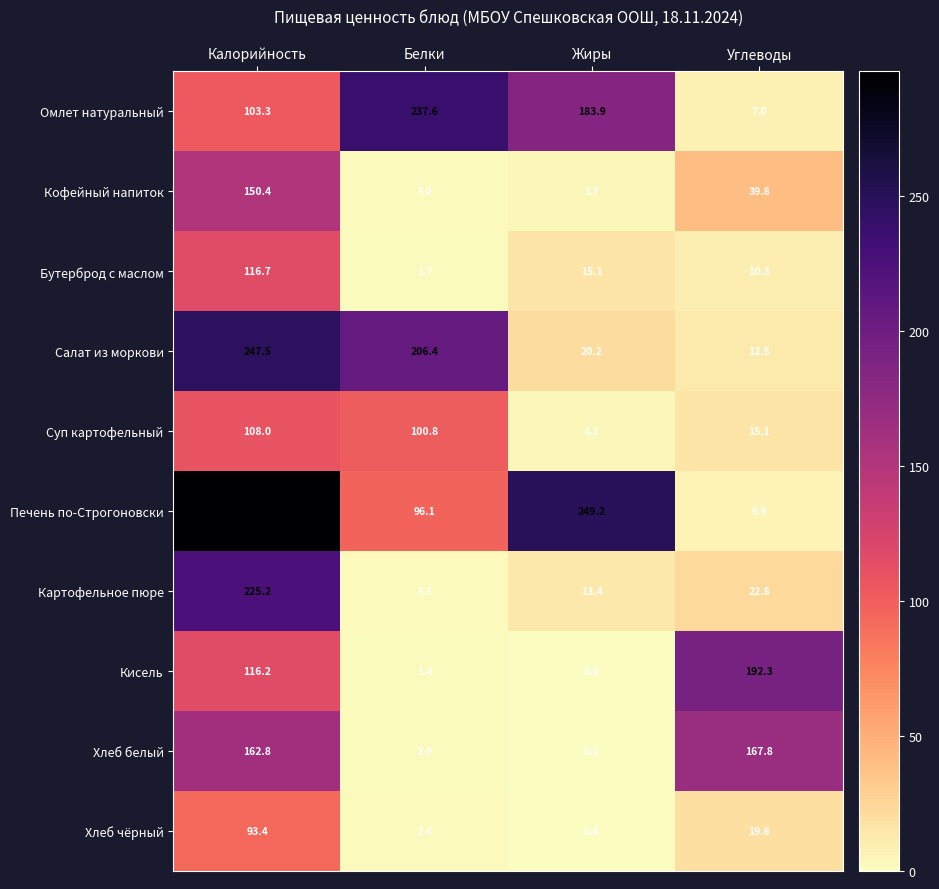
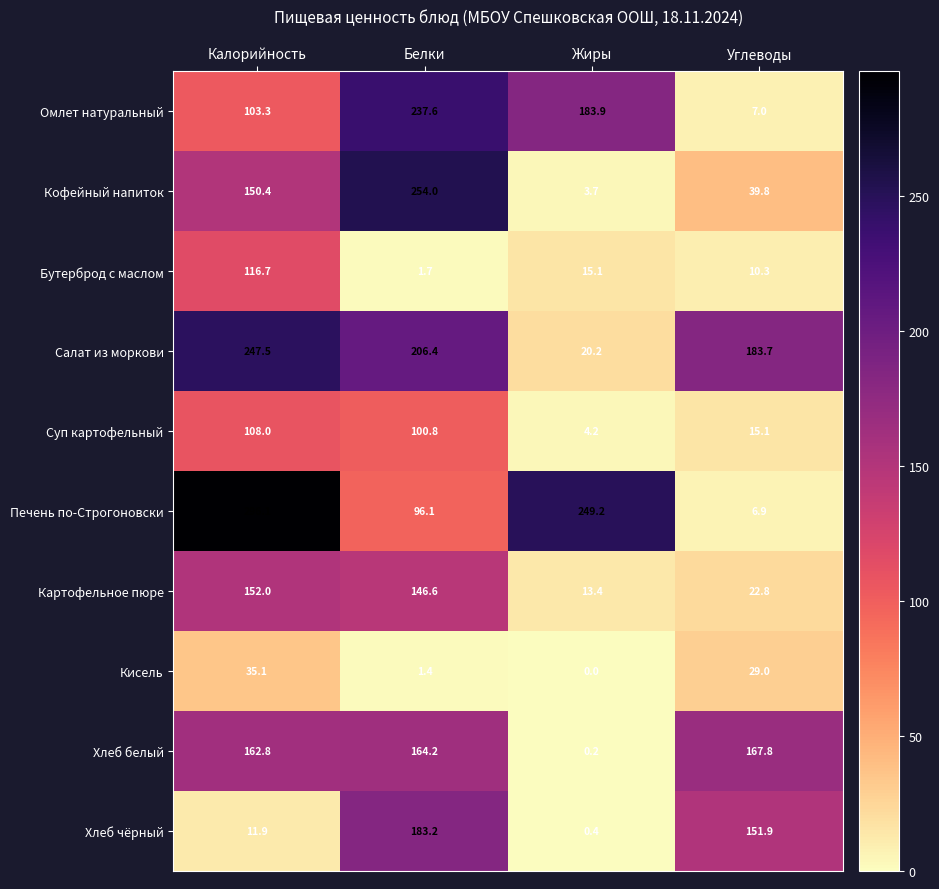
  {
    "Омлет натуральный": {
      "Калорийность": 103.3,
      "Белки": 237.6,
      "Жиры": 183.9,
      "Углеводы": 7.0
    },
    "Кофейный напиток": {
      "Калорийность": 150.4,
-     "Белки": 3.0,
+     "Белки": 254.0,
      "Жиры": 3.7,
      "Углеводы": 39.8
    },
    "Бутерброд с маслом": {
      "Калорийность": 116.7,
      "Белки": 1.7,
      "Жиры": 15.1,
      "Углеводы": 10.3
    },
    "Салат из моркови": {
      "Калорийность": 247.5,
      "Белки": 206.4,
      "Жиры": 20.2,
-     "Углеводы": 12.5
+     "Углеводы": 183.7
    },
    "Суп картофельный": {
      "Калорийность": 108.0,
      "Белки": 100.8,
      "Жиры": 4.2,
      "Углеводы": 15.1
    },
    "Печень по-Строгоновски": {
      "Белки": 96.1,
      "Жиры": 249.2,
      "Углеводы": 6.9
    },
    "Картофельное пюре": {
-     "Калорийность": 225.2,
-     "Белки": 3.3,
+     "Калорийность": 152.0,
+     "Белки": 146.6,
      "Жиры": 13.4,
      "Углеводы": 22.8
    },
    "Кисель": {
-     "Калорийность": 116.2,
+     "Калорийность": 35.1,
      "Белки": 1.4,
      "Жиры": 0.0,
-     "Углеводы": 192.3
+     "Углеводы": 29.0
    },
    "Хлеб белый": {
      "Калорийность": 162.8,
-     "Белки": 2.0,
+     "Белки": 164.2,
      "Жиры": 0.2,
      "Углеводы": 167.8
    },
    "Хлеб чёрный": {
-     "Калорийность": 93.4,
-     "Белки": 2.4,
+     "Калорийность": 11.9,
+     "Белки": 183.2,
      "Жиры": 0.4,
-     "Углеводы": 19.6
+     "Углеводы": 151.9
    }
  }
